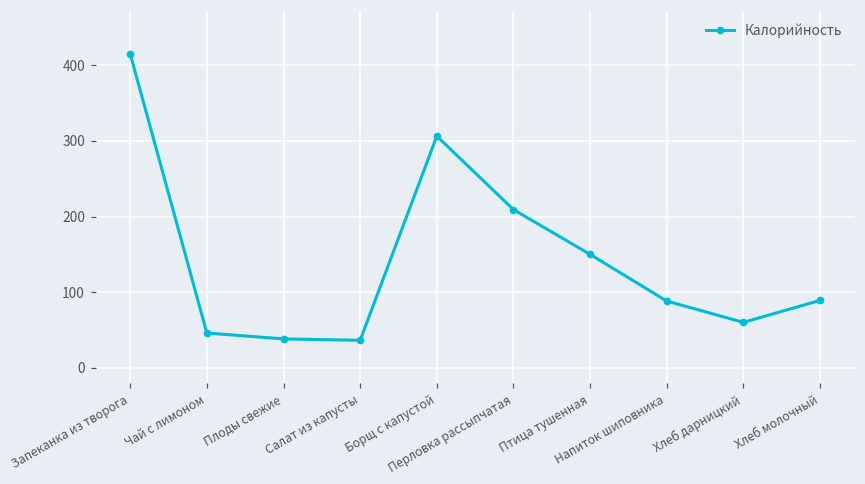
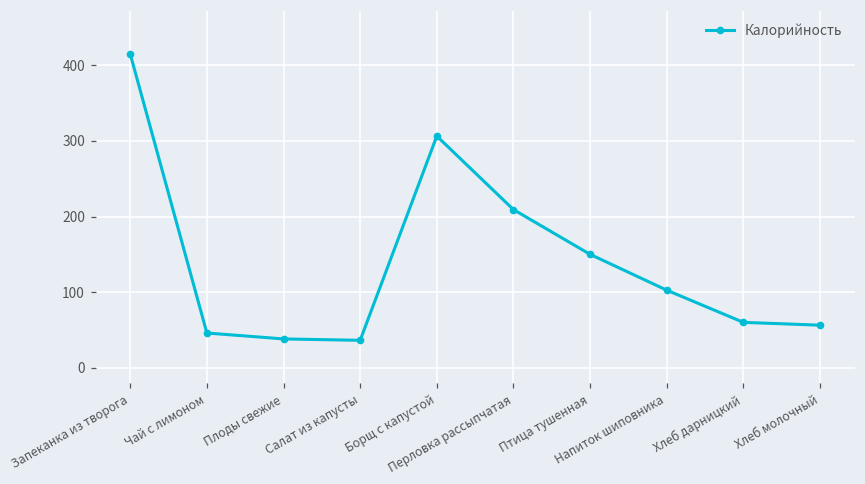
  {
    "Запеканка из творога": 420,
    "Чай с лимоном": 50,
    "Плоды свежие": 40,
    "Салат из капусты": 40,
    "Борщ с капустой": 310,
    "Перловка рассыпчатая": 210,
    "Птица тушенная": 150,
-   "Напиток шиповника": 90,
+   "Напиток шиповника": 100,
    "Хлеб дарницкий": 60,
-   "Хлеб молочный": 90
+   "Хлеб молочный": 60
  }
